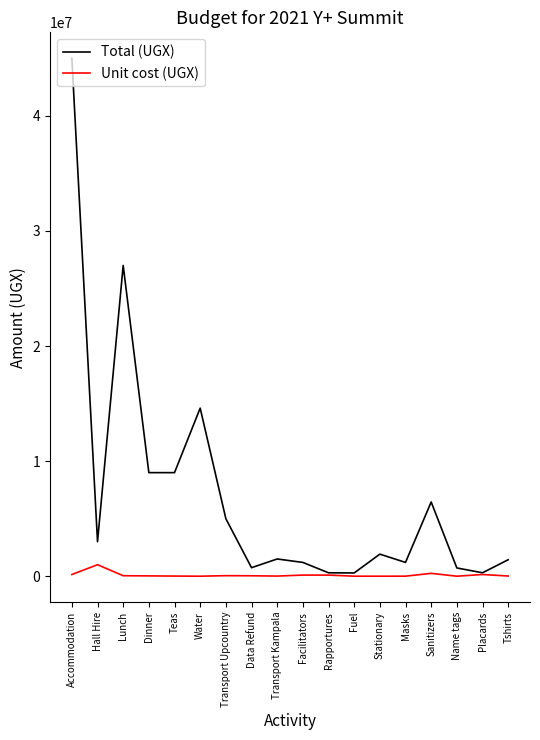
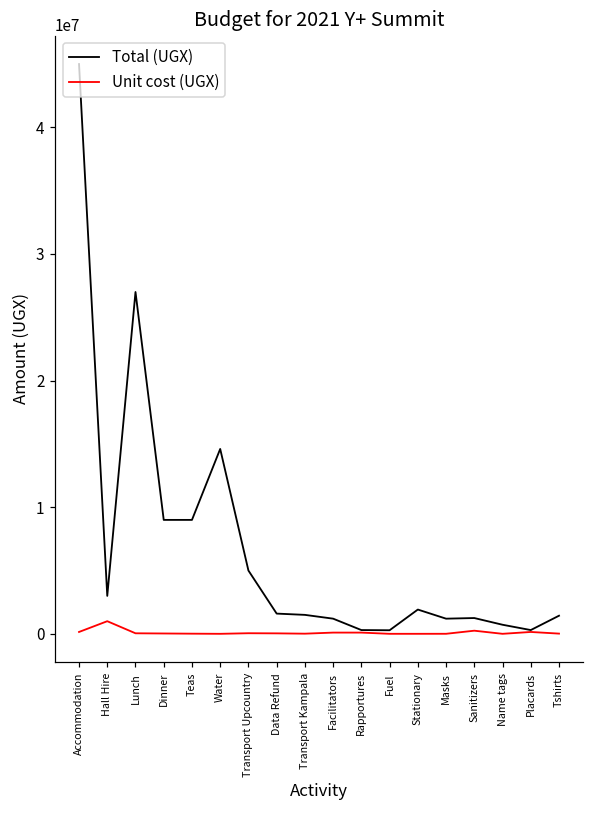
  {
    "Total (UGX)": {
      "Hall Hire": 3000000,
      "Lunch": 27000000,
      "Dinner": 9000000,
      "Teas": 9000000,
      "Water": 14600000,
      "Transport Upcountry": 5000000,
-     "Data Refund": 700000,
+     "Data Refund": 1600000,
      "Transport Kampala": 1500000,
      "Facilitators": 1200000,
      "Fuel": 300000,
      "Stationary": 1900000,
      "Masks": 1200000,
-     "Sanitizers": 6500000,
+     "Sanitizers": 1300000,
      "Name tags": 700000,
      "Tshirts": 1400000
    },
    "Unit cost (UGX)": {
      "Accommodation": 200000,
      "Hall Hire": 1000000,
      "Lunch": 0,
      "Dinner": 0,
      "Teas": 0,
      "Water": 0,
      "Transport Upcountry": 100000,
      "Data Refund": 0,
      "Transport Kampala": 0,
      "Facilitators": 100000,
      "Fuel": 0,
      "Stationary": 0,
      "Masks": 0,
      "Sanitizers": 300000,
      "Name tags": 0,
      "Tshirts": 0
    }
  }
